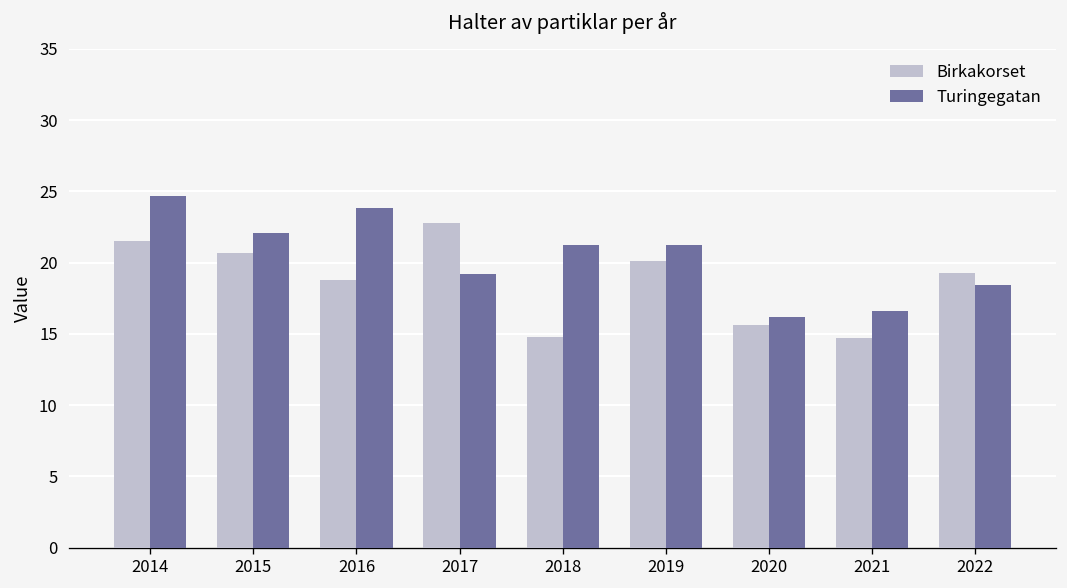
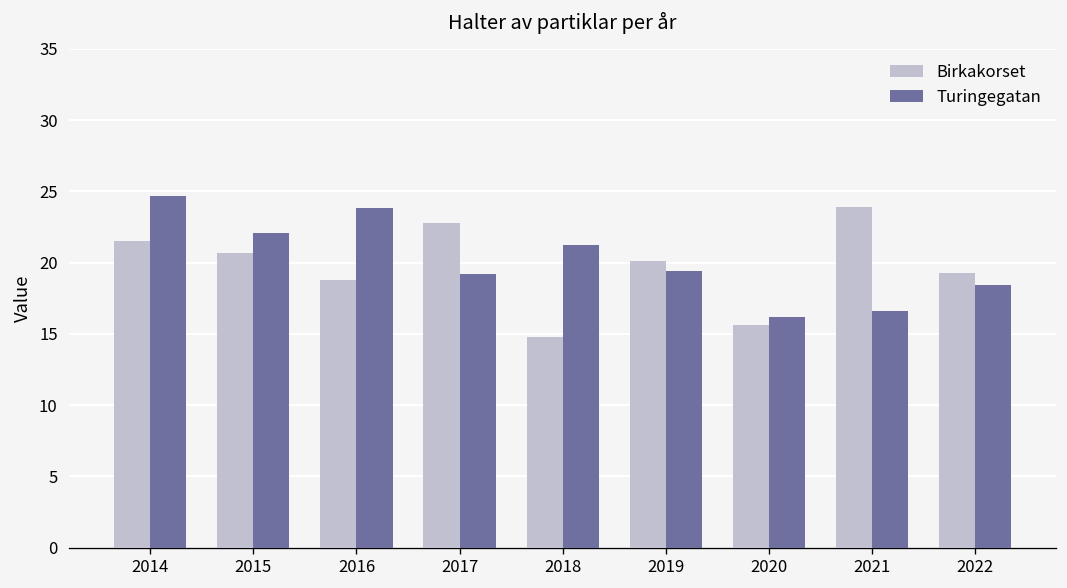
  {
    "Birkakorset": {
      "2014": 21.5,
      "2015": 20.7,
      "2016": 18.8,
      "2017": 22.8,
      "2018": 14.8,
      "2019": 20.1,
      "2020": 15.6,
-     "2021": 14.7,
+     "2021": 23.9,
      "2022": 19.3
    },
    "Turingegatan": {
      "2014": 24.7,
      "2015": 22.1,
      "2016": 23.8,
      "2017": 19.2,
      "2018": 21.2,
-     "2019": 21.2,
+     "2019": 19.4,
      "2020": 16.2,
      "2021": 16.6,
      "2022": 18.4
    }
  }
